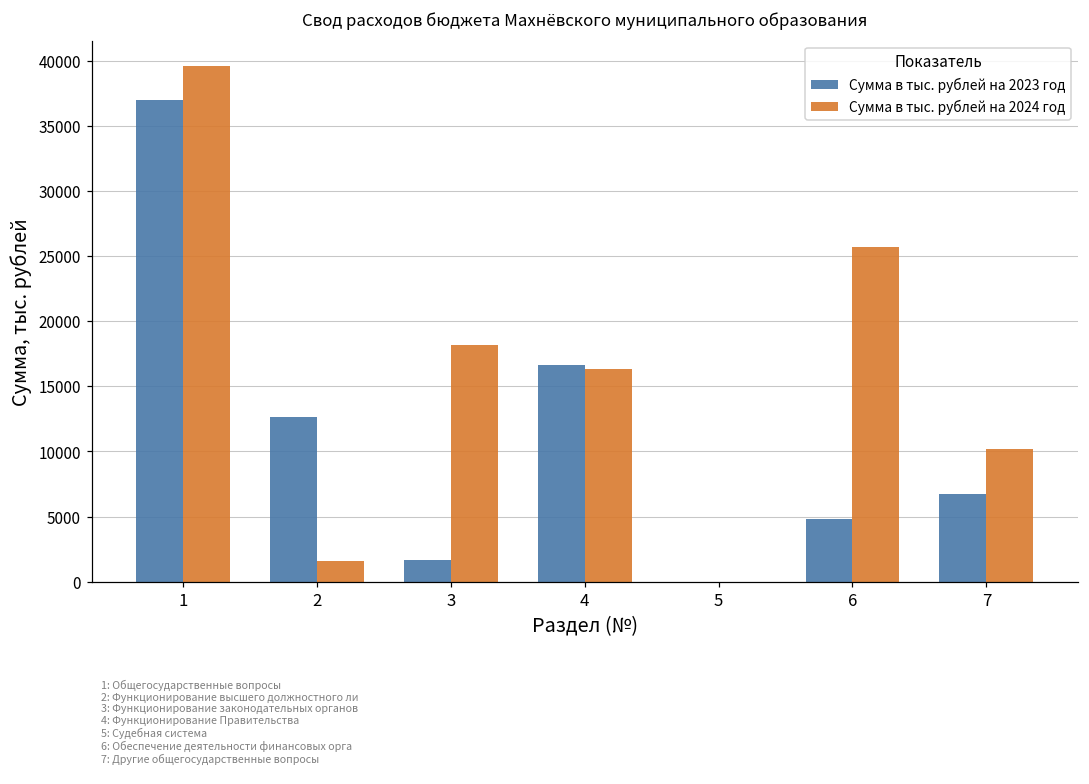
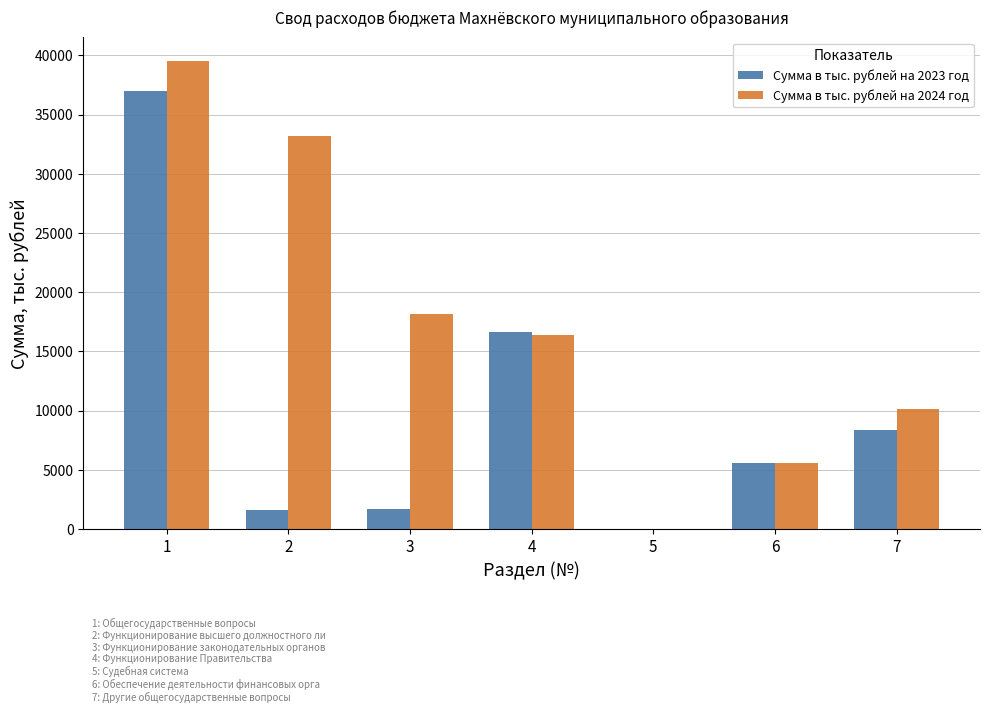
  {
    "Сумма в тыс. рублей на 2023 год": {
      "1": 37000,
-     "2": 12600,
+     "2": 1600,
      "3": 1700,
      "4": 16600,
-     "6": 4800,
-     "7": 6700
+     "6": 5500,
+     "7": 8400
    },
    "Сумма в тыс. рублей на 2024 год": {
      "1": 39500,
-     "2": 1600,
+     "2": 33100,
      "3": 18200,
      "4": 16300,
-     "6": 25700,
+     "6": 5500,
      "7": 10100
    }
  }
